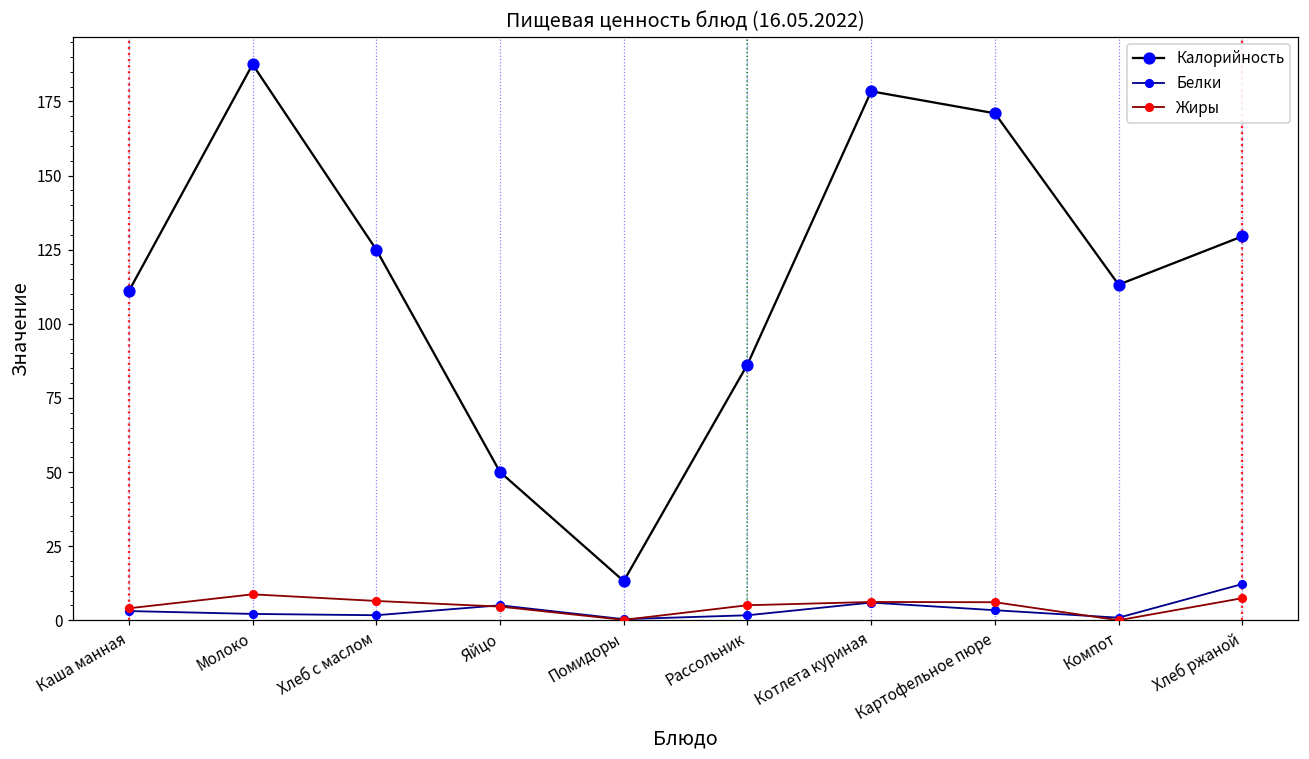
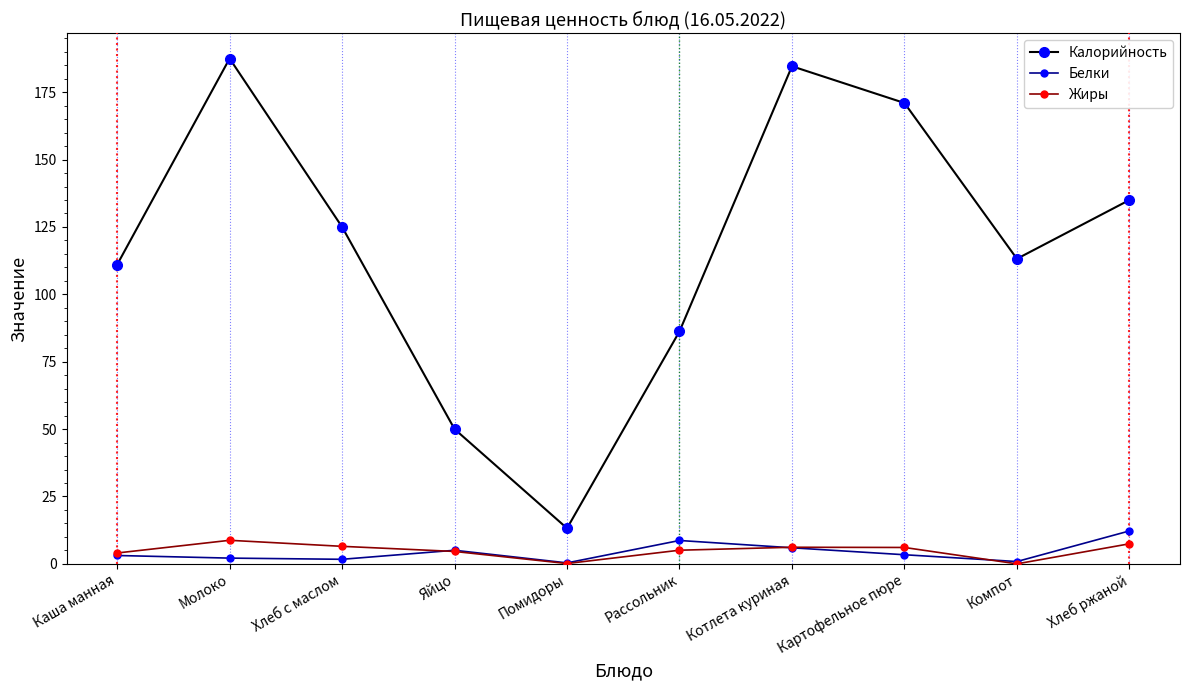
  {
    "Калорийность": {
      "Каша манная": 111,
      "Молоко": 188,
      "Хлеб с маслом": 125,
      "Яйцо": 50,
      "Помидоры": 13,
      "Рассольник": 86,
-     "Котлета куриная": 178,
+     "Котлета куриная": 185,
      "Картофельное пюре": 171,
      "Компот": 113,
-     "Хлеб ржаной": 130
+     "Хлеб ржаной": 135
    },
    "Белки": {
      "Молоко": 2,
      "Хлеб с маслом": 2,
-     "Рассольник": 2,
+     "Рассольник": 9,
      "Картофельное пюре": 3,
      "Хлеб ржаной": 12
    },
    "Жиры": {
      "Молоко": 9,
      "Хлеб с маслом": 7,
      "Рассольник": 5,
      "Картофельное пюре": 6,
      "Хлеб ржаной": 7
    }
  }
